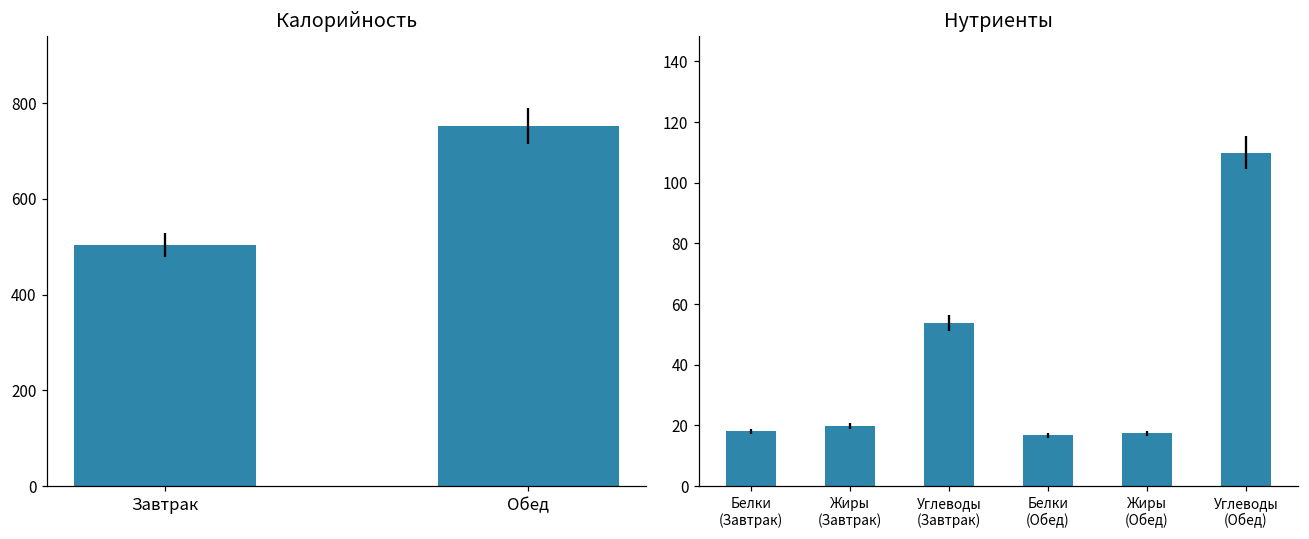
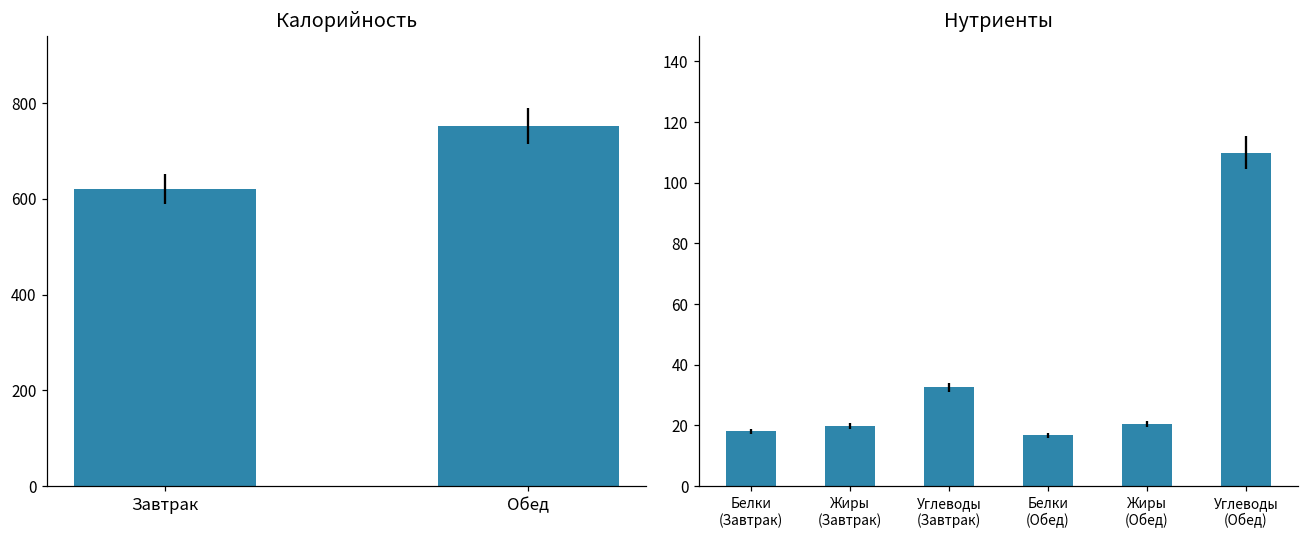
  {
    "Калорийность": {
-     "Завтрак": 500,
+     "Завтрак": 620,
      "Обед": 750
    },
    "Нутриенты": {
      "Белки (Завтрак)": 18,
      "Жиры (Завтрак)": 20,
-     "Углеводы (Завтрак)": 54,
+     "Углеводы (Завтрак)": 33,
      "Белки (Обед)": 17,
-     "Жиры (Обед)": 17,
+     "Жиры (Обед)": 20,
      "Углеводы (Обед)": 110
    }
  }
